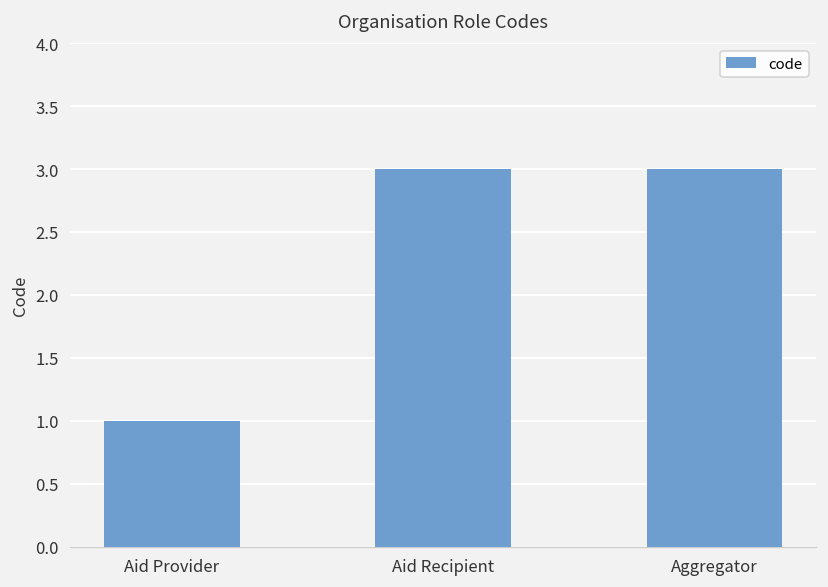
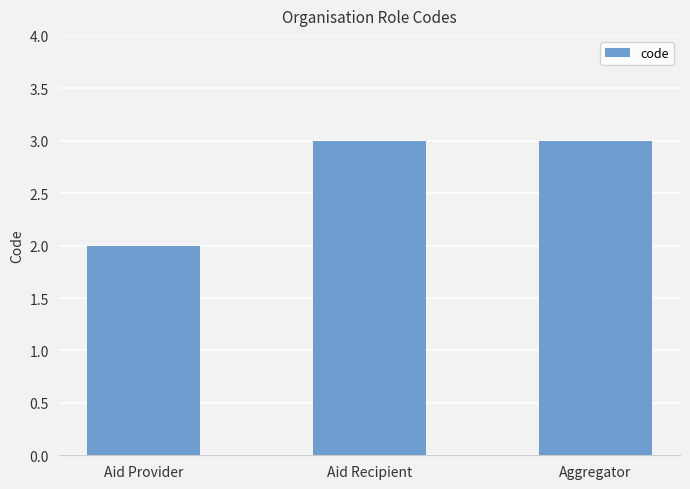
  {
-   "Aid Provider": 1,
+   "Aid Provider": 2,
    "Aid Recipient": 3,
    "Aggregator": 3
  }
